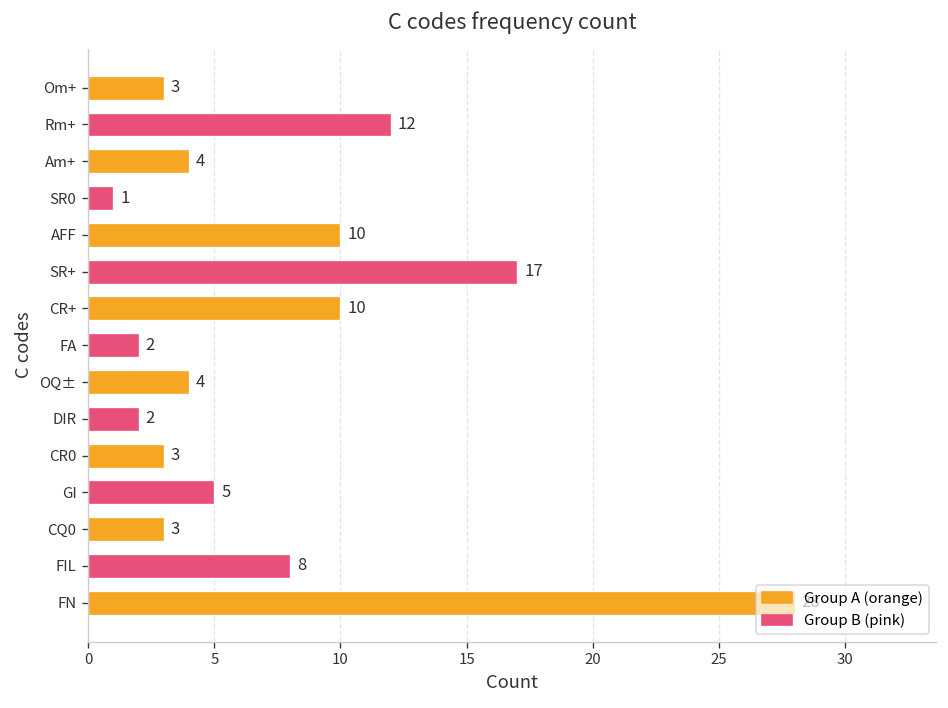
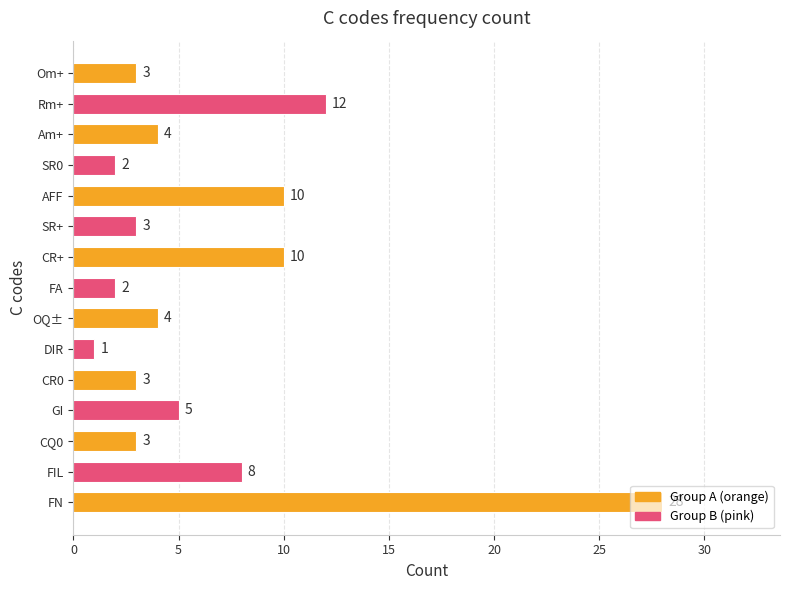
  {
    "Om+": 3,
    "Rm+": 12,
    "Am+": 4,
-   "SR0": 1,
+   "SR0": 2,
    "AFF": 10,
-   "SR+": 17,
+   "SR+": 3,
    "CR+": 10,
    "FA": 2,
    "OQ±": 4,
-   "DIR": 2,
+   "DIR": 1,
    "CR0": 3,
    "GI": 5,
    "CQ0": 3,
    "FIL": 8
  }
